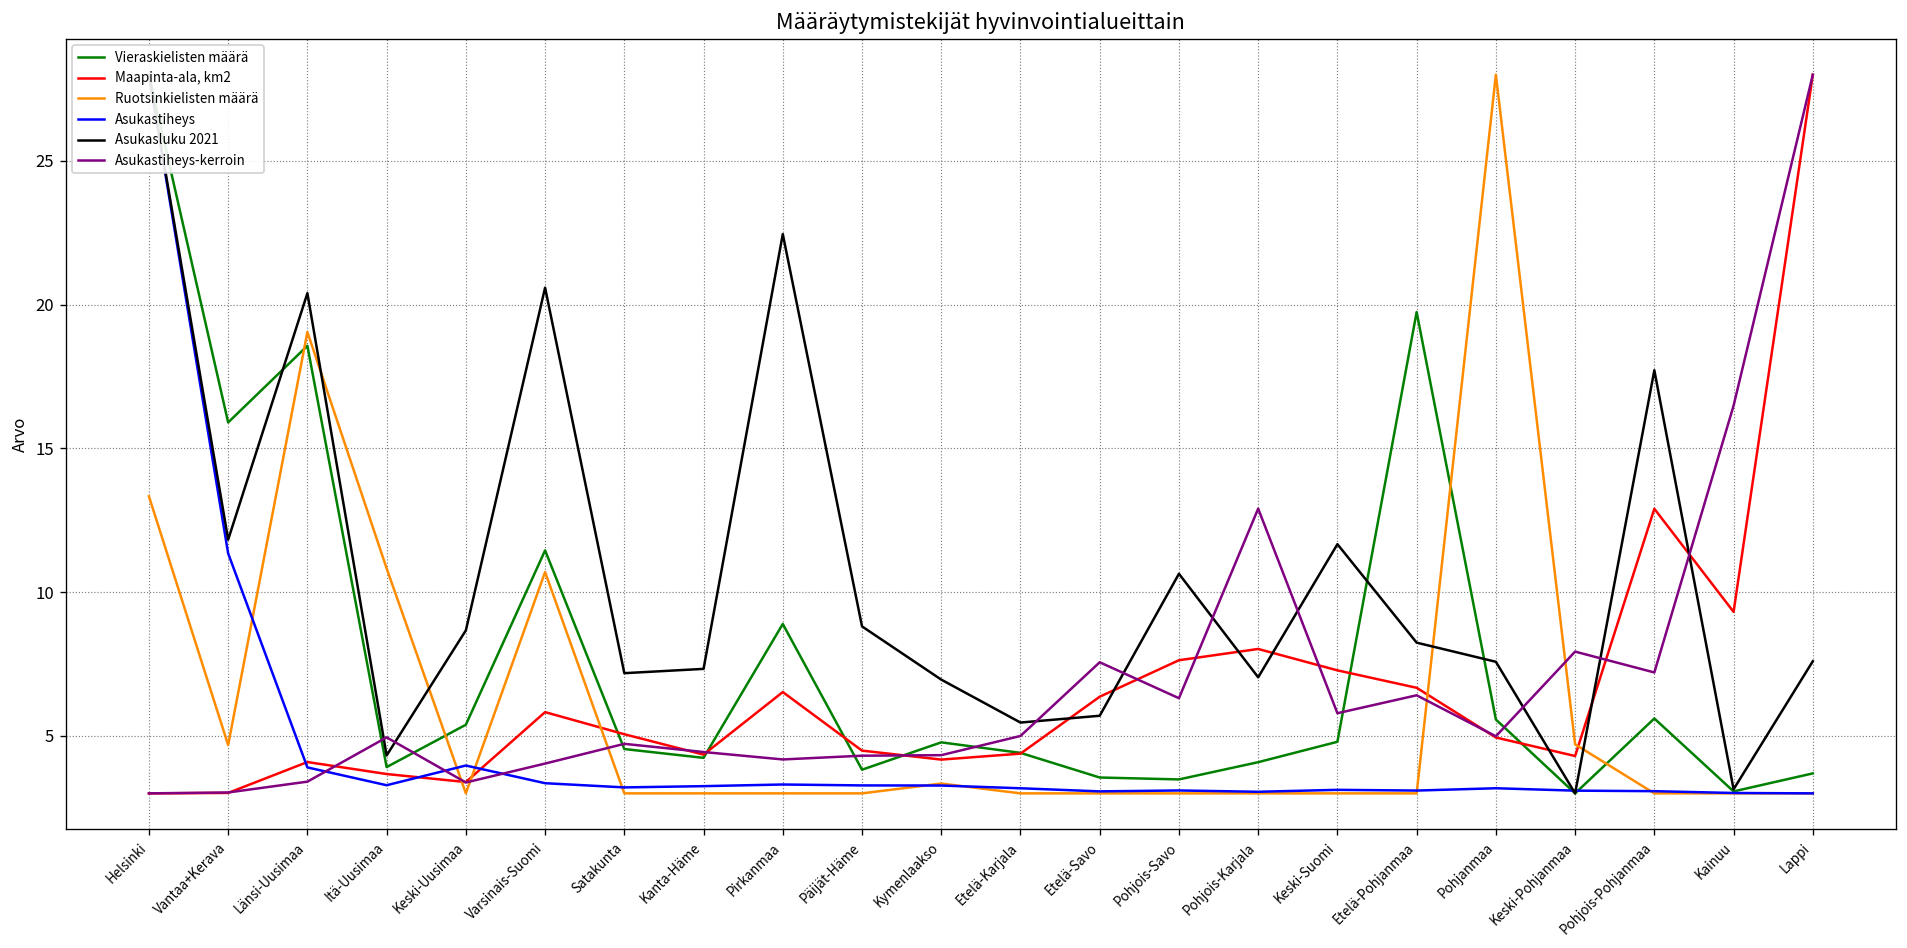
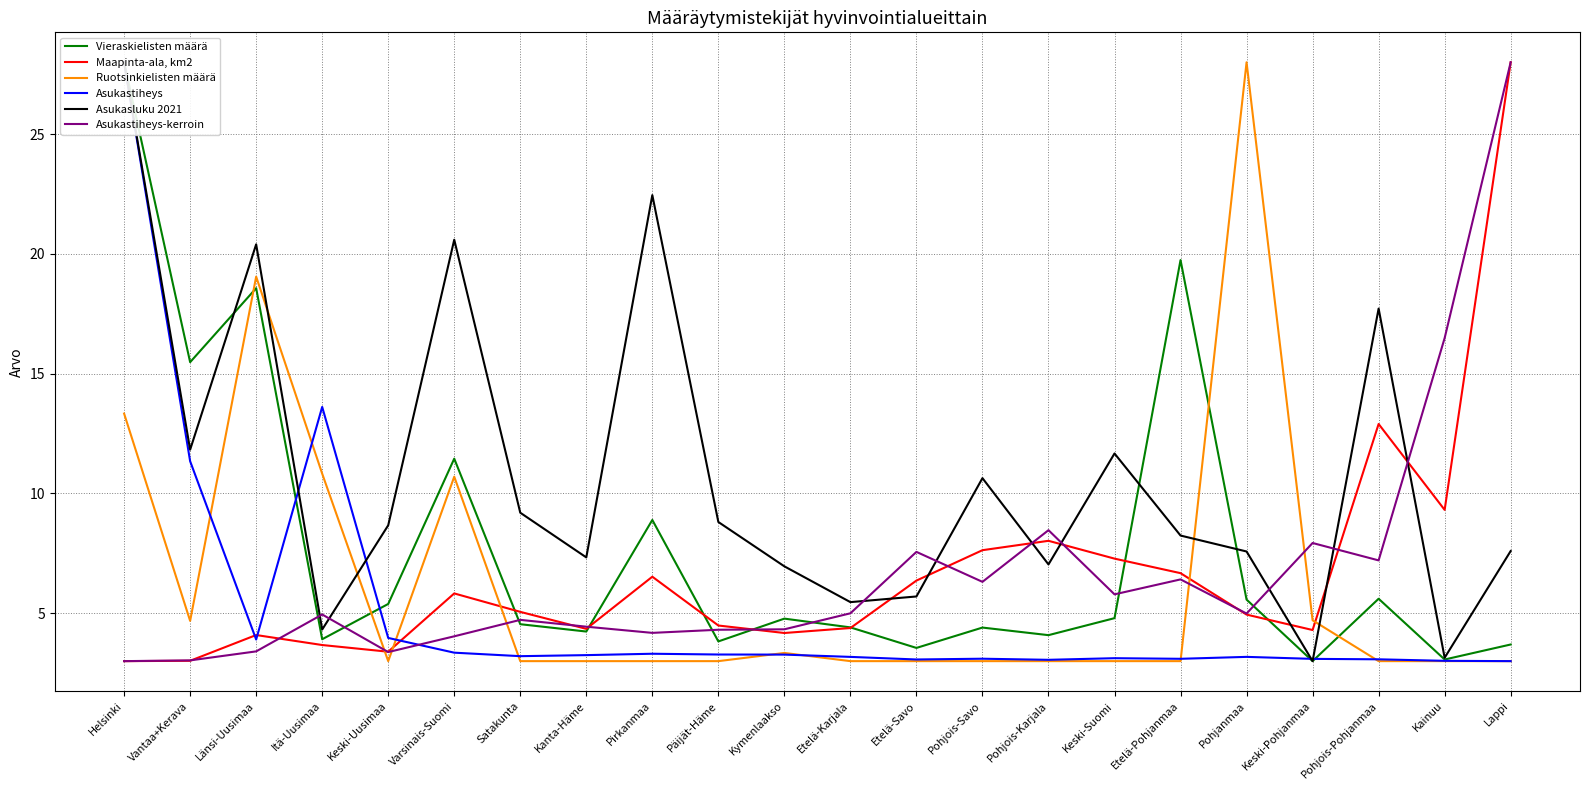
  {
    "Vieraskielisten määrä": {
-     "Vantaa+Kerava": 15.9,
+     "Vantaa+Kerava": 15.5,
      "Länsi-Uusimaa": 18.6,
      "Itä-Uusimaa": 3.9,
      "Keski-Uusimaa": 5.4,
      "Varsinais-Suomi": 11.5,
      "Satakunta": 4.5,
      "Kanta-Häme": 4.2,
      "Pirkanmaa": 8.9,
      "Päijät-Häme": 3.8,
      "Kymenlaakso": 4.8,
      "Etelä-Savo": 3.6,
-     "Pohjois-Savo": 3.5,
+     "Pohjois-Savo": 4.4,
      "Pohjois-Karjala": 4.1,
      "Keski-Suomi": 4.8,
      "Etelä-Pohjanmaa": 19.7,
      "Pohjanmaa": 5.6,
      "Pohjois-Pohjanmaa": 5.6,
      "Lappi": 3.7
    },
    "Maapinta-ala, km2": {
      "Länsi-Uusimaa": 4.1,
      "Itä-Uusimaa": 3.7,
      "Varsinais-Suomi": 5.8,
      "Satakunta": 5.1,
      "Pirkanmaa": 6.5,
      "Päijät-Häme": 4.5,
      "Kymenlaakso": 4.2,
      "Etelä-Savo": 6.4,
      "Pohjois-Savo": 7.6,
      "Pohjois-Karjala": 8.0,
      "Keski-Suomi": 7.3,
      "Etelä-Pohjanmaa": 6.7,
      "Keski-Pohjanmaa": 4.3,
      "Pohjois-Pohjanmaa": 12.9,
      "Kainuu": 9.3
    },
    "Ruotsinkielisten määrä": {
      "Helsinki": 13.3,
      "Vantaa+Kerava": 4.7,
      "Länsi-Uusimaa": 19.1,
      "Itä-Uusimaa": 10.8,
      "Keski-Uusimaa": 3.0,
      "Varsinais-Suomi": 10.7,
      "Satakunta": 3.0,
      "Kanta-Häme": 3.0,
      "Pirkanmaa": 3.0,
      "Päijät-Häme": 3.0,
      "Etelä-Karjala": 3.0,
      "Keski-Suomi": 3.0,
      "Pohjanmaa": 28.0,
      "Keski-Pohjanmaa": 4.7
    },
    "Asukastiheys": {
      "Vantaa+Kerava": 11.3,
      "Länsi-Uusimaa": 3.9,
-     "Itä-Uusimaa": 3.3,
+     "Itä-Uusimaa": 13.6,
      "Keski-Uusimaa": 4.0,
      "Varsinais-Suomi": 3.4,
      "Satakunta": 3.2,
      "Kanta-Häme": 3.3,
      "Pirkanmaa": 3.3,
      "Päijät-Häme": 3.3,
      "Etelä-Karjala": 3.2,
      "Keski-Suomi": 3.1,
      "Pohjanmaa": 3.2
    },
    "Asukasluku 2021": {
      "Vantaa+Kerava": 11.8,
      "Länsi-Uusimaa": 20.4,
      "Itä-Uusimaa": 4.3,
      "Keski-Uusimaa": 8.7,
      "Varsinais-Suomi": 20.6,
-     "Satakunta": 7.2,
+     "Satakunta": 9.2,
      "Kanta-Häme": 7.3,
      "Pirkanmaa": 22.5,
      "Päijät-Häme": 8.8,
      "Kymenlaakso": 7.0,
      "Etelä-Karjala": 5.5,
      "Etelä-Savo": 5.7,
      "Pohjois-Savo": 10.6,
      "Pohjois-Karjala": 7.0,
      "Keski-Suomi": 11.7,
      "Etelä-Pohjanmaa": 8.2,
      "Pohjanmaa": 7.6,
      "Pohjois-Pohjanmaa": 17.7,
      "Lappi": 7.6
    },
    "Asukastiheys-kerroin": {
      "Länsi-Uusimaa": 3.4,
      "Itä-Uusimaa": 4.9,
      "Varsinais-Suomi": 4.0,
      "Satakunta": 4.7,
      "Pirkanmaa": 4.2,
      "Päijät-Häme": 4.3,
      "Kymenlaakso": 4.3,
      "Etelä-Karjala": 5.0,
      "Etelä-Savo": 7.6,
      "Pohjois-Savo": 6.3,
-     "Pohjois-Karjala": 12.9,
+     "Pohjois-Karjala": 8.5,
      "Keski-Suomi": 5.8,
      "Etelä-Pohjanmaa": 6.4,
      "Keski-Pohjanmaa": 7.9,
      "Pohjois-Pohjanmaa": 7.2,
      "Kainuu": 16.5
    }
  }
